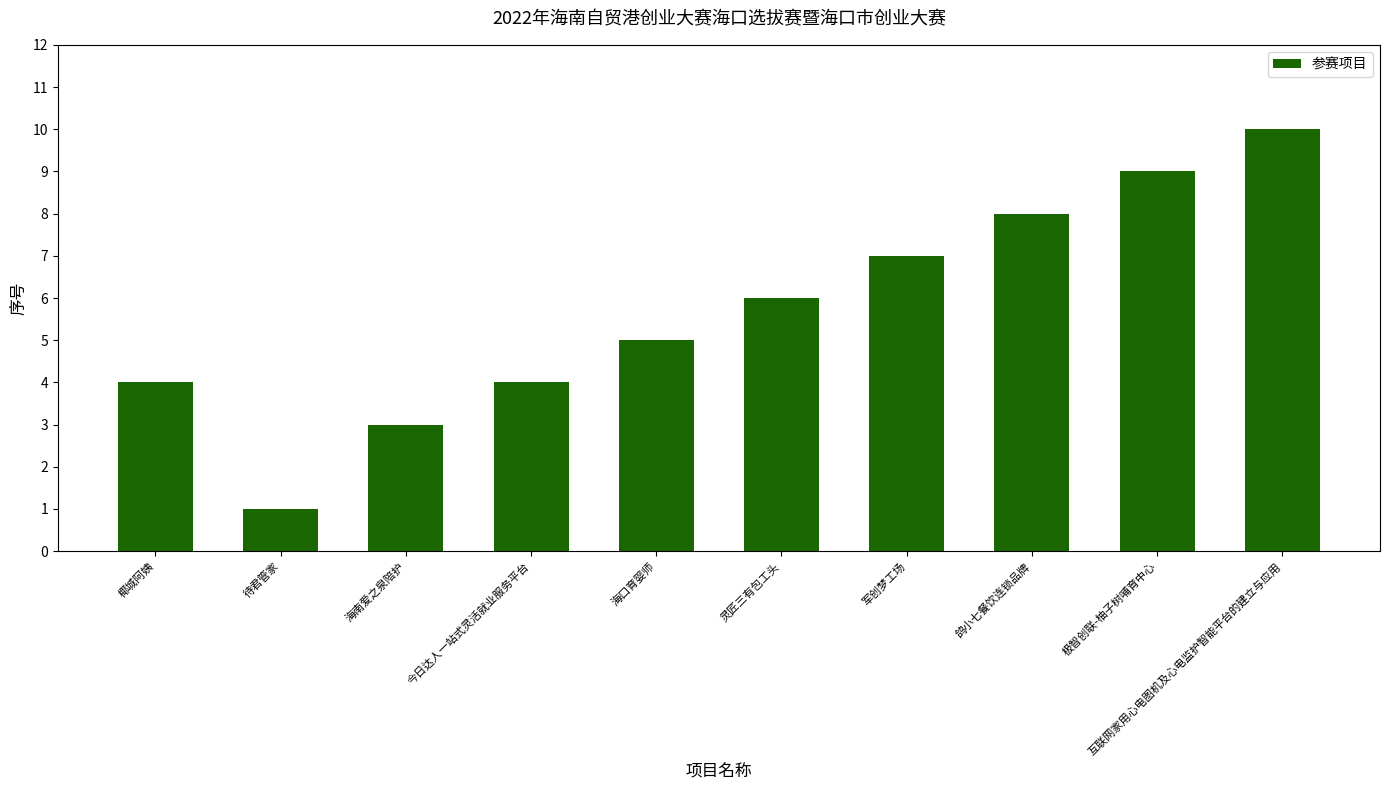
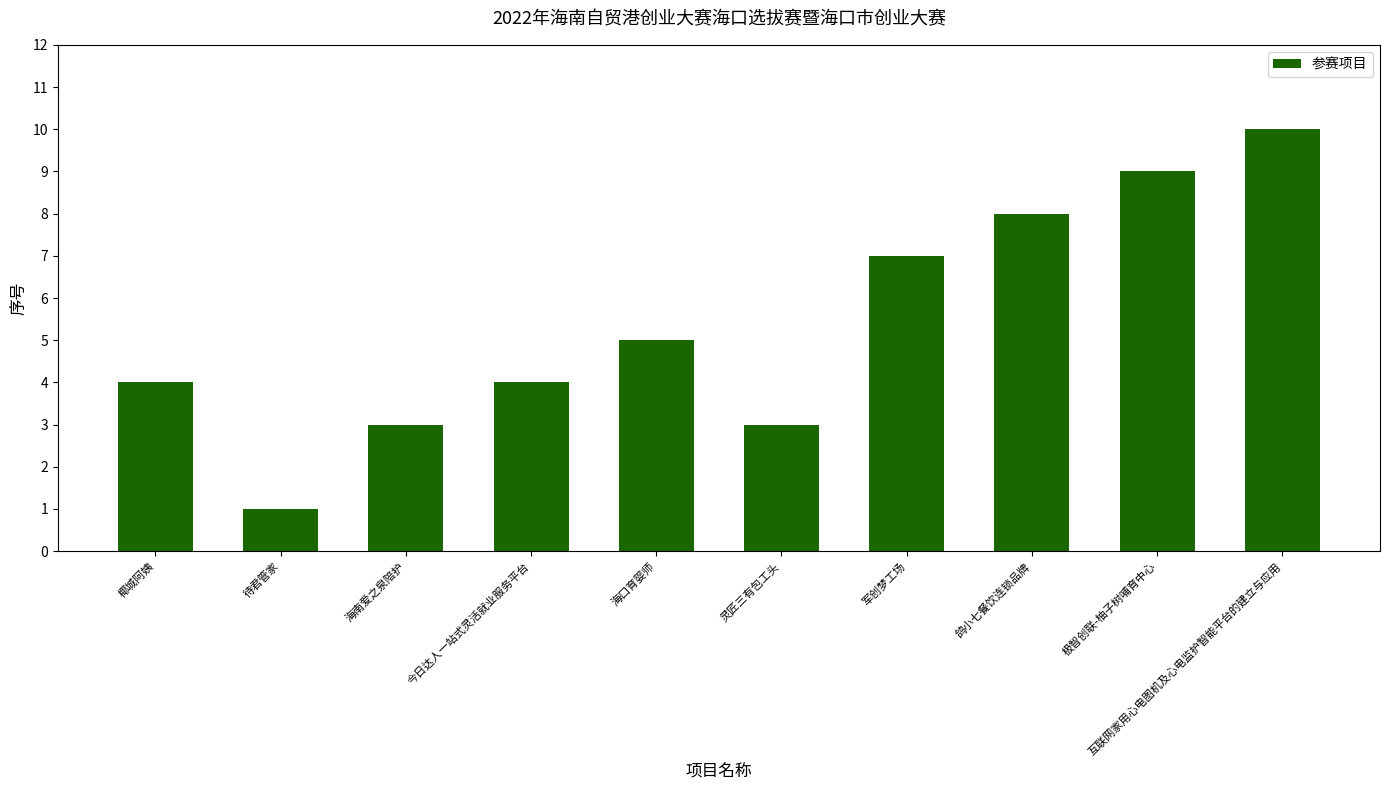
  {
    "椰城阿姨": 4,
    "待君管家": 1,
    "海南爱之泉陪护": 3,
    "今日达人一站式灵活就业服务平台": 4,
    "海口育婴师": 5,
-   "灵匠三有包工头": 6,
+   "灵匠三有包工头": 3,
    "军创梦工场": 7,
    "鸽小七餐饮连锁品牌": 8,
    "极智创联-柚子树哺育中心": 9,
    "互联网家用心电图机及心电监护智能平台的建立与应用": 10
  }
